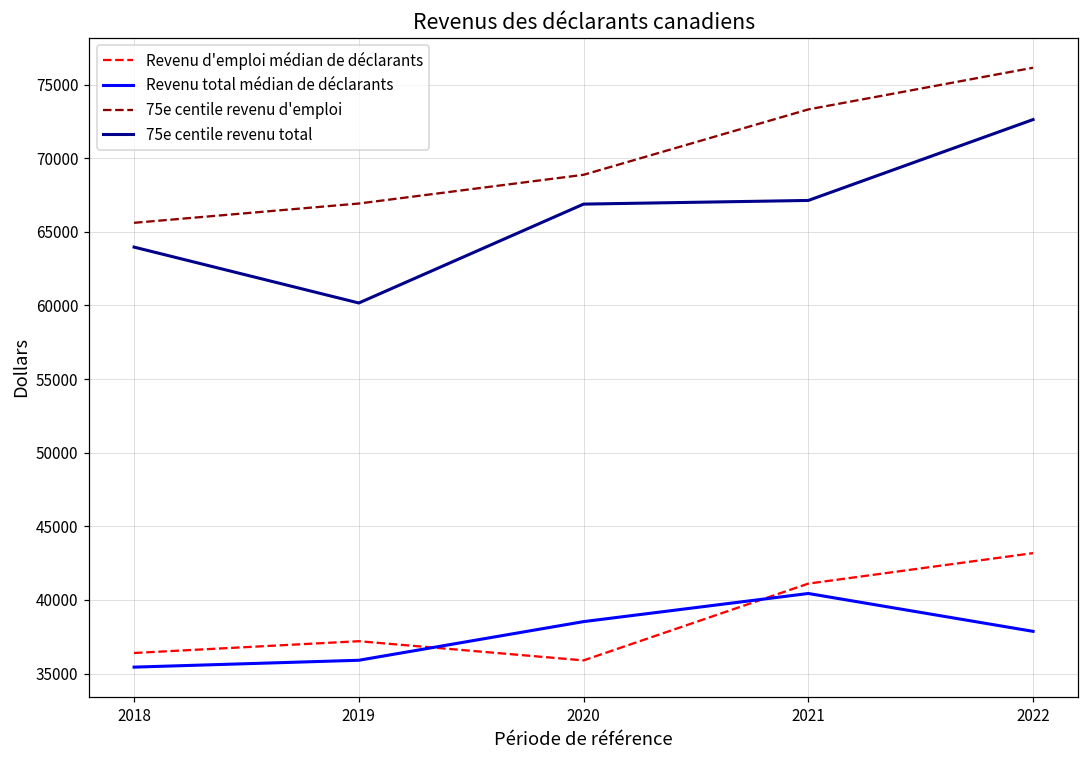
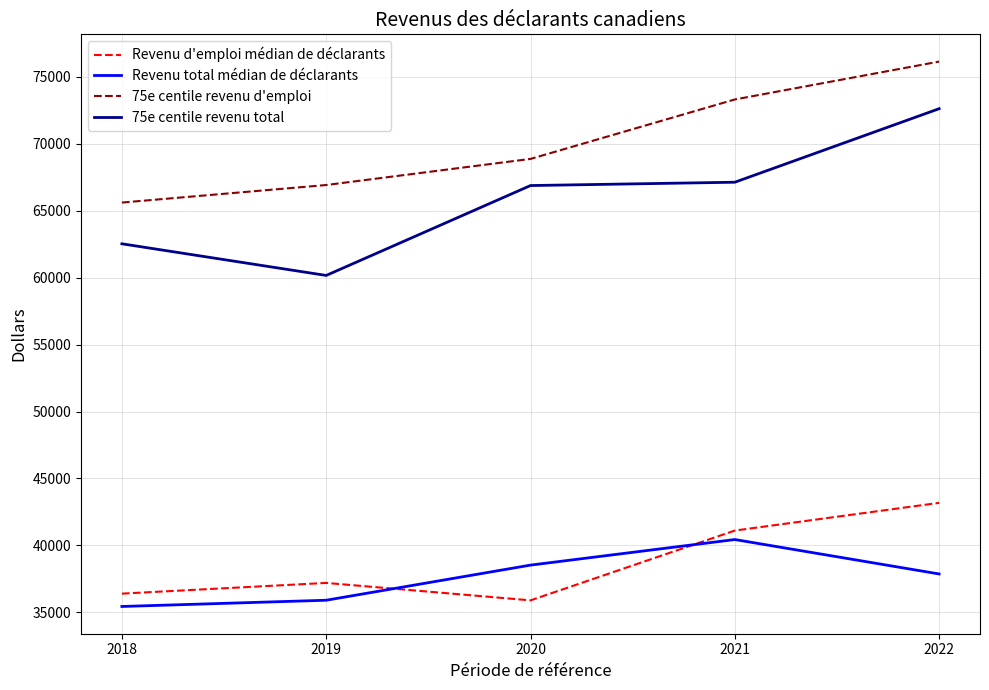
  {
    "Revenu d'emploi médian de déclarants": {
      "2018": 36400,
      "2019": 37200,
      "2020": 35900,
      "2021": 41100,
      "2022": 43200
    },
    "Revenu total médian de déclarants": {
      "2018": 35400,
      "2019": 35900,
      "2020": 38500,
      "2021": 40400,
      "2022": 37900
    },
    "75e centile revenu d'emploi": {
      "2018": 65600,
      "2019": 66900,
      "2020": 68900,
      "2021": 73300,
      "2022": 76100
    },
    "75e centile revenu total": {
-     "2018": 64000,
+     "2018": 62500,
      "2019": 60200,
      "2020": 66900,
      "2021": 67100,
      "2022": 72600
    }
  }
